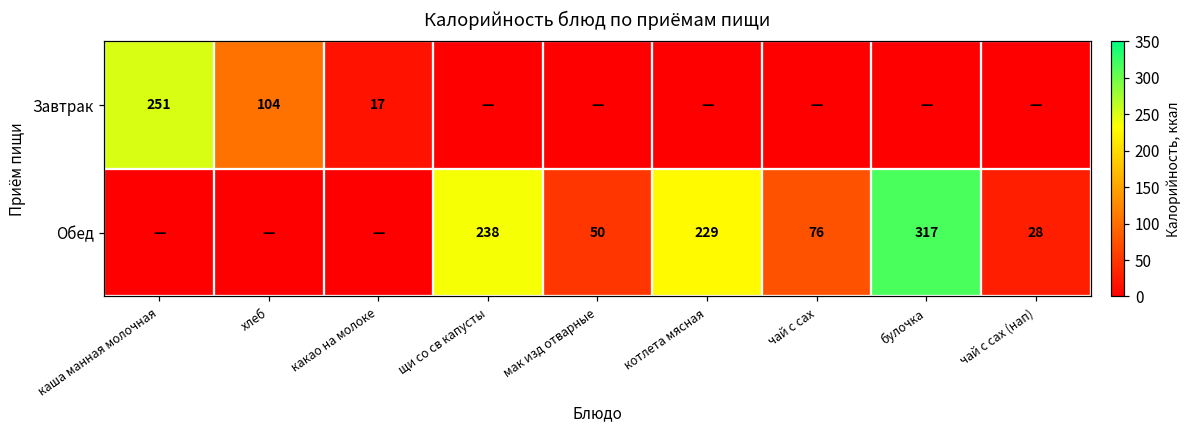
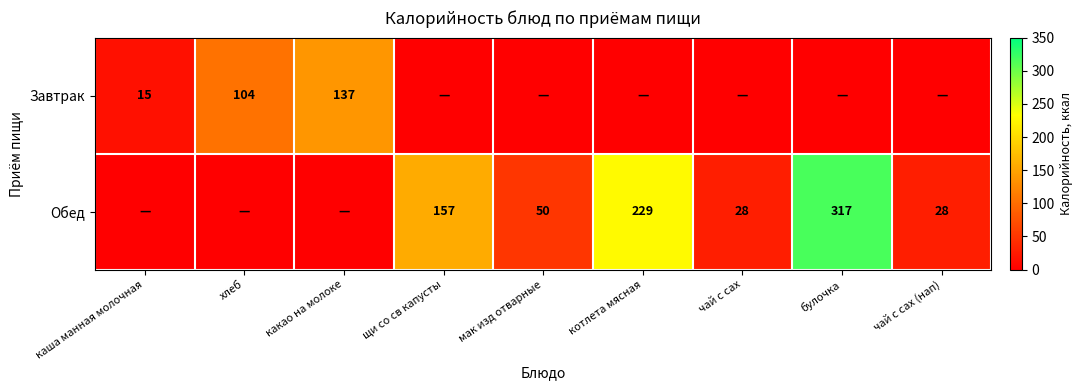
  {
    "Завтрак": {
-     "каша манная молочная": 251,
+     "каша манная молочная": 15,
      "хлеб": 104,
-     "какао на молоке": 17
+     "какао на молоке": 137
    },
    "Обед": {
-     "щи со св капусты": 238,
+     "щи со св капусты": 157,
      "мак изд отварные": 50,
      "котлета мясная": 229,
-     "чай с сах": 76,
+     "чай с сах": 28,
      "булочка": 317,
      "чай с сах (нап)": 28
    }
  }
